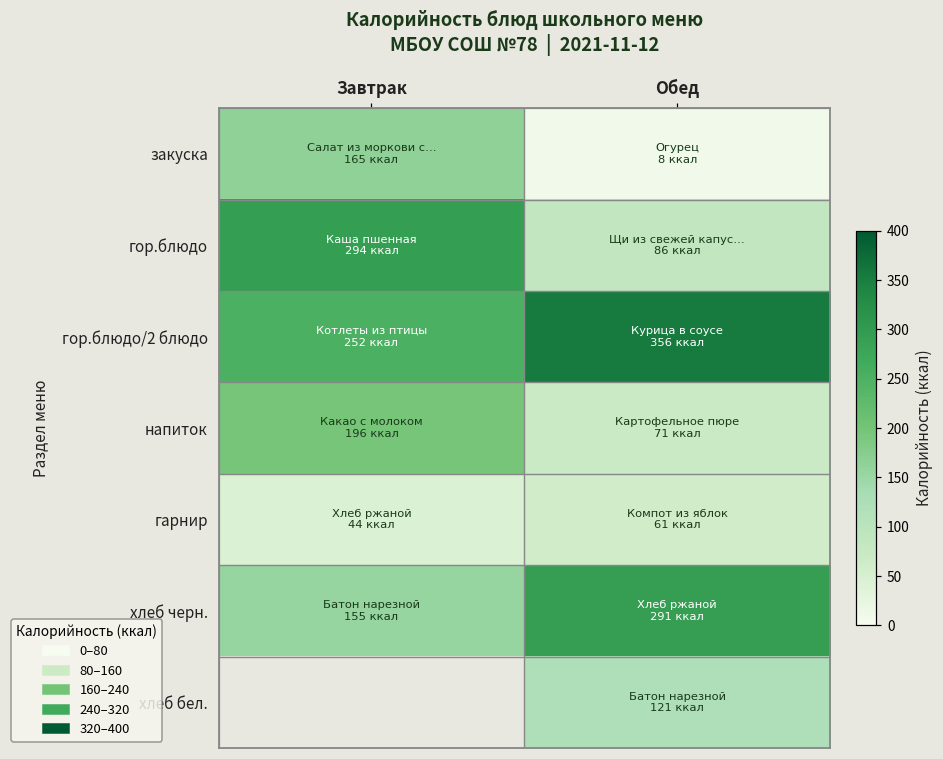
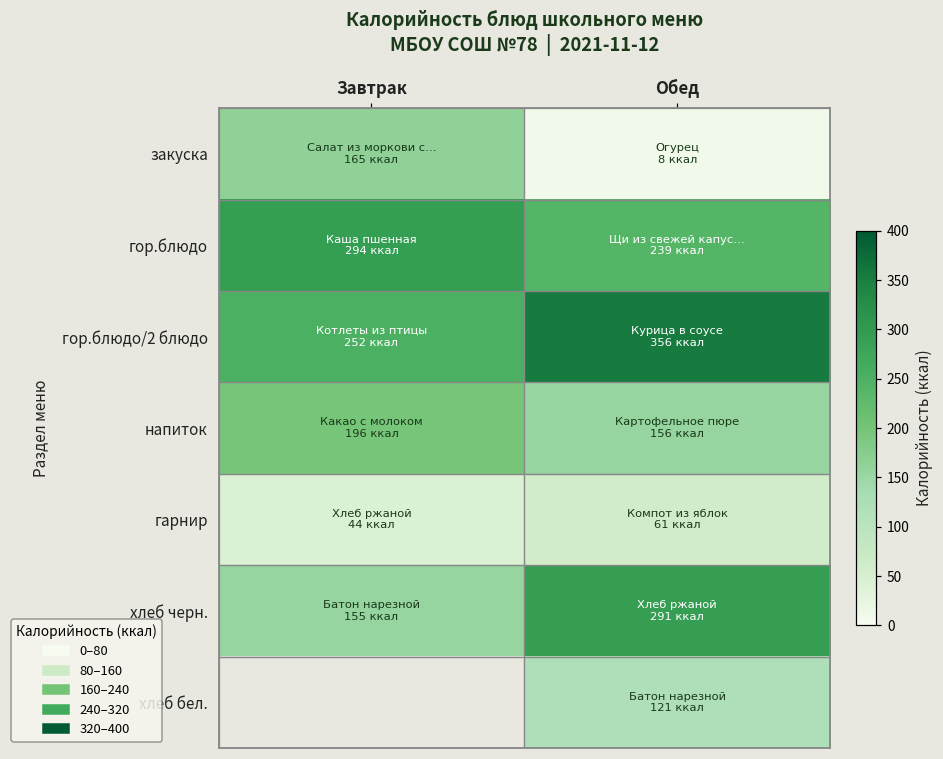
  {
    "закуска": {
      "Завтрак": 165,
      "Обед": 8
    },
    "гор.блюдо": {
      "Завтрак": 294,
-     "Обед": 86
+     "Обед": 239
    },
    "гор.блюдо/2 блюдо": {
      "Завтрак": 252,
      "Обед": 356
    },
    "напиток": {
      "Завтрак": 196,
-     "Обед": 71
+     "Обед": 156
    },
    "гарнир": {
      "Завтрак": 44,
      "Обед": 61
    },
    "хлеб черн.": {
      "Завтрак": 155,
      "Обед": 291
    },
    "хлеб бел.": {
      "Обед": 121
    }
  }
